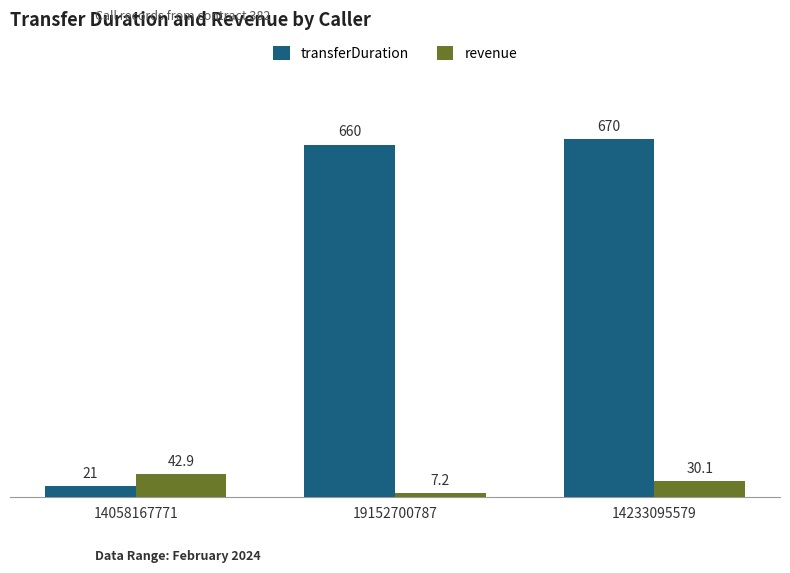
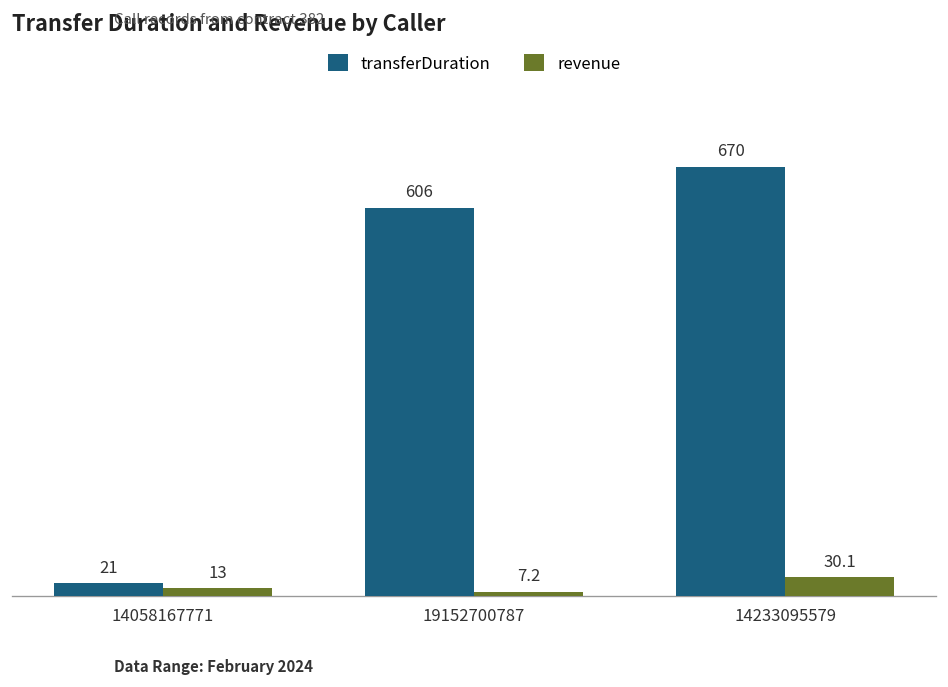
  {
    "transferDuration": {
      "14058167771": 21,
-     "19152700787": 660,
+     "19152700787": 606,
      "14233095579": 670
    },
    "revenue": {
-     "14058167771": 42.9,
+     "14058167771": 13,
      "19152700787": 7.2,
      "14233095579": 30.1
    }
  }
